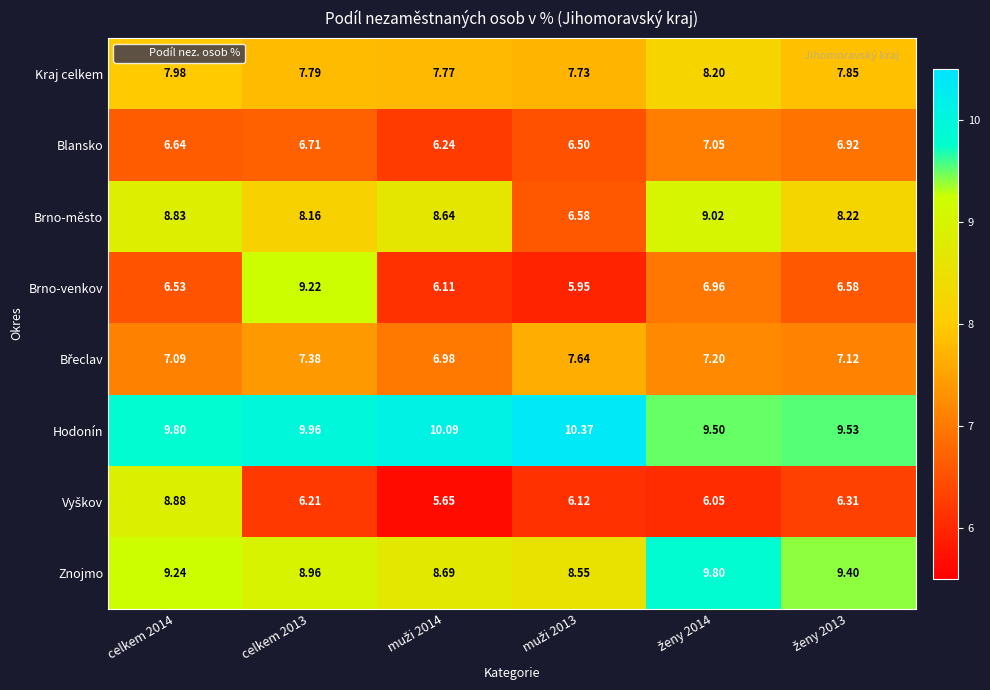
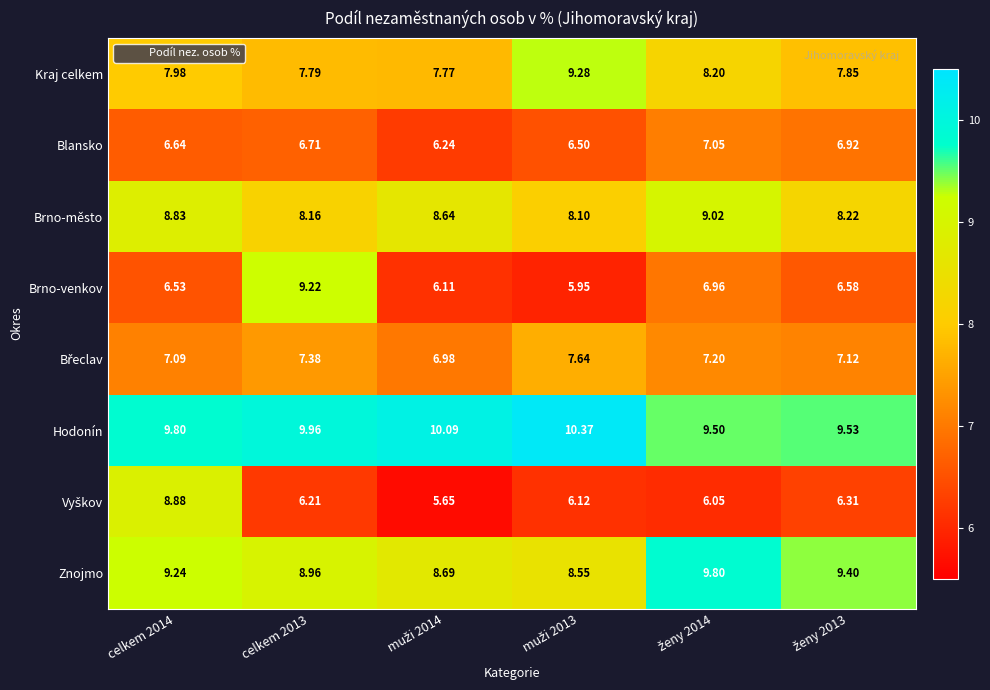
  {
    "Kraj celkem": {
      "celkem 2014": 7.98,
      "celkem 2013": 7.79,
      "muži 2014": 7.77,
-     "muži 2013": 7.73,
+     "muži 2013": 9.28,
      "ženy 2014": 8.20
    },
    "Blansko": {
      "celkem 2014": 6.64,
      "celkem 2013": 6.71,
      "muži 2014": 6.24,
      "muži 2013": 6.50,
      "ženy 2014": 7.05,
      "ženy 2013": 6.92
    },
    "Brno-město": {
      "celkem 2014": 8.83,
      "celkem 2013": 8.16,
      "muži 2014": 8.64,
-     "muži 2013": 6.58,
+     "muži 2013": 8.10,
      "ženy 2014": 9.02,
      "ženy 2013": 8.22
    },
    "Brno-venkov": {
      "celkem 2014": 6.53,
      "celkem 2013": 9.22,
      "muži 2014": 6.11,
      "muži 2013": 5.95,
      "ženy 2014": 6.96,
      "ženy 2013": 6.58
    },
    "Břeclav": {
      "celkem 2014": 7.09,
      "celkem 2013": 7.38,
      "muži 2014": 6.98,
      "muži 2013": 7.64,
      "ženy 2014": 7.20,
      "ženy 2013": 7.12
    },
    "Hodonín": {
      "celkem 2014": 9.80,
      "celkem 2013": 9.96,
      "muži 2014": 10.09,
      "muži 2013": 10.37,
      "ženy 2014": 9.50,
      "ženy 2013": 9.53
    },
    "Vyškov": {
      "celkem 2014": 8.88,
      "celkem 2013": 6.21,
      "muži 2014": 5.65,
      "muži 2013": 6.12,
      "ženy 2014": 6.05,
      "ženy 2013": 6.31
    },
    "Znojmo": {
      "celkem 2014": 9.24,
      "celkem 2013": 8.96,
      "muži 2014": 8.69,
      "muži 2013": 8.55,
      "ženy 2014": 9.80,
      "ženy 2013": 9.40
    }
  }
